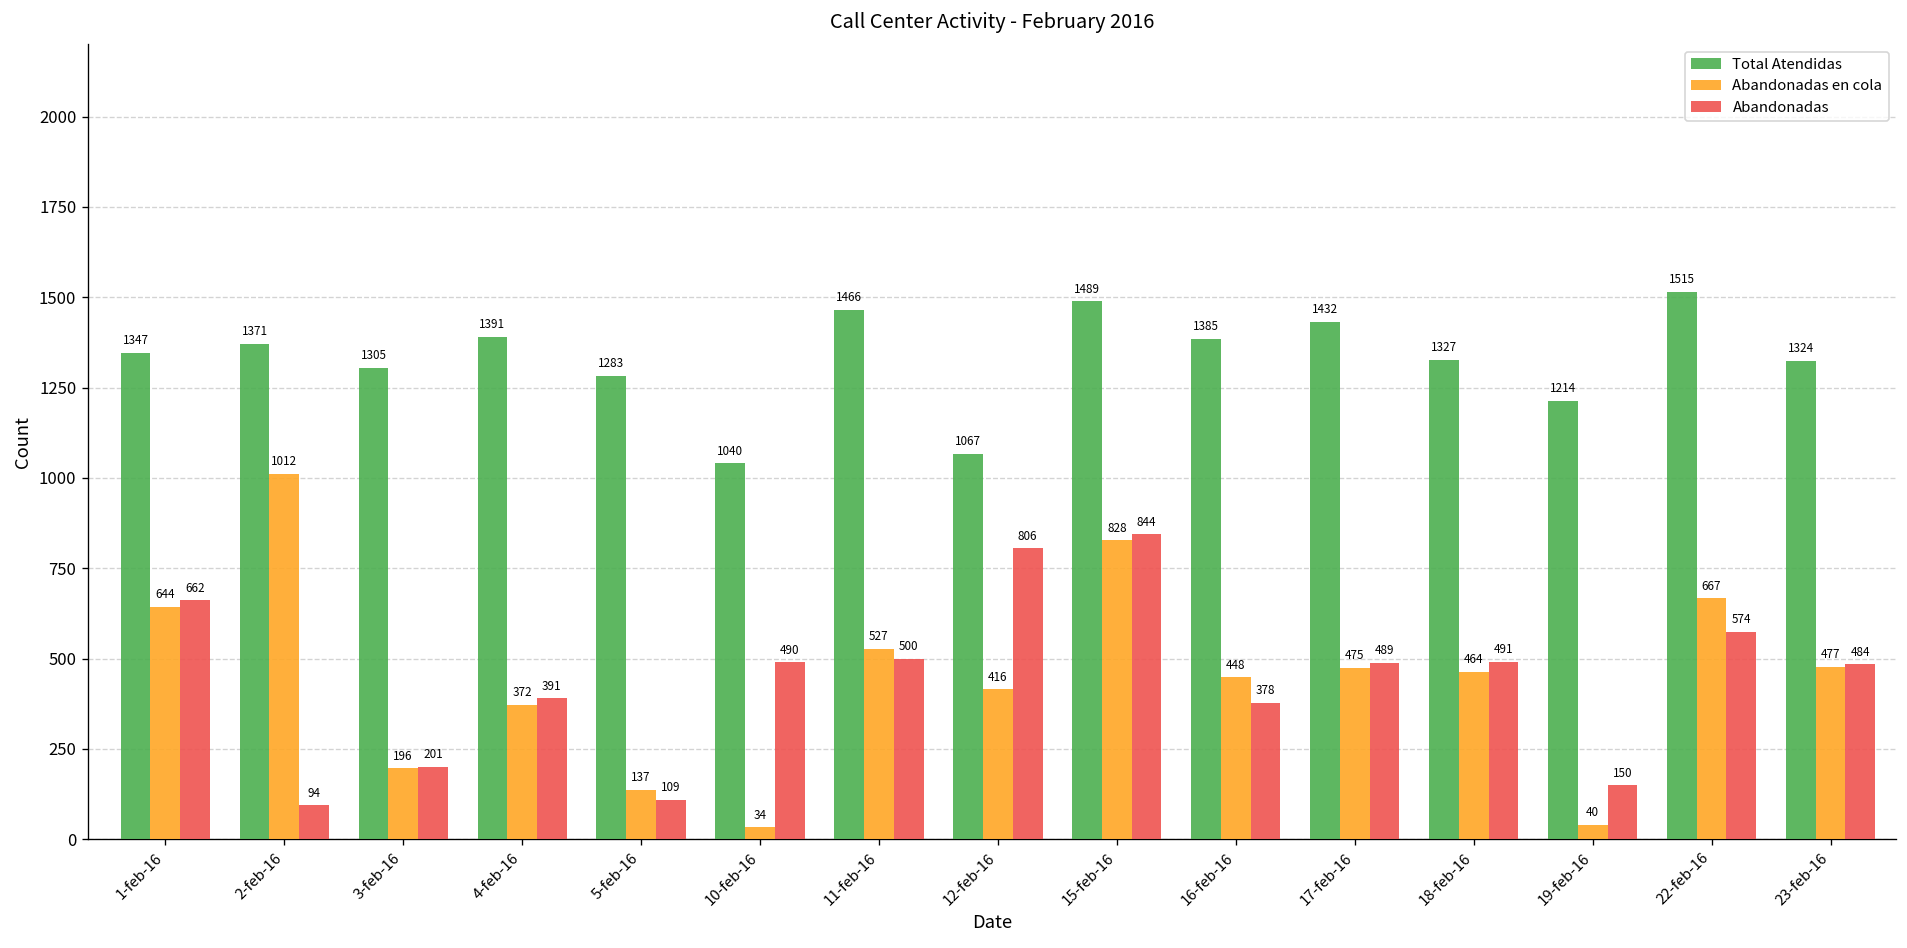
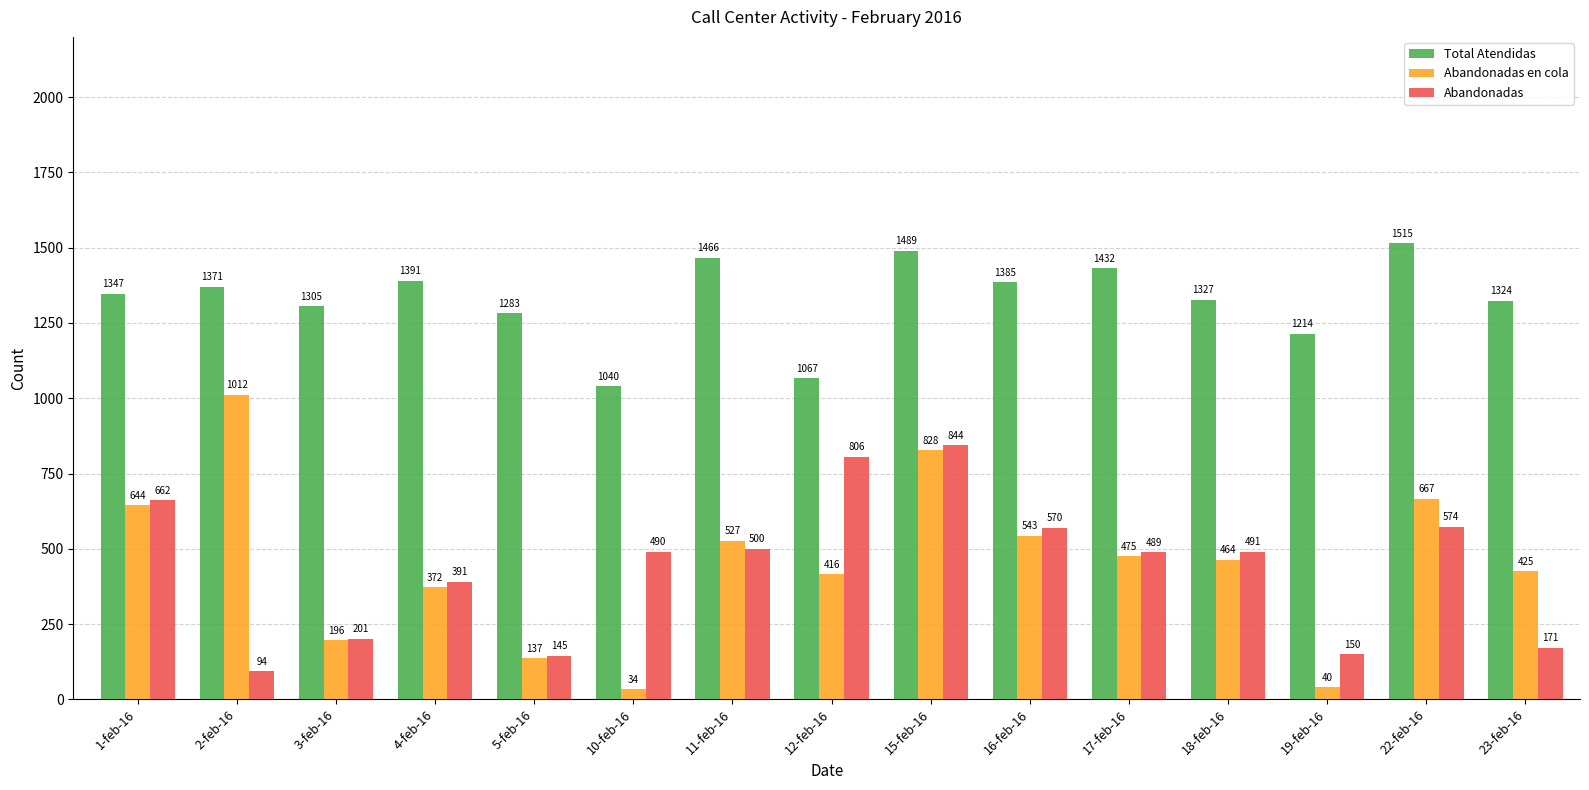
  {
    "Total Atendidas": {
      "1-feb-16": 1347,
      "2-feb-16": 1371,
      "3-feb-16": 1305,
      "4-feb-16": 1391,
      "5-feb-16": 1283,
      "10-feb-16": 1040,
      "11-feb-16": 1466,
      "12-feb-16": 1067,
      "15-feb-16": 1489,
      "16-feb-16": 1385,
      "17-feb-16": 1432,
      "18-feb-16": 1327,
      "19-feb-16": 1214,
      "22-feb-16": 1515,
      "23-feb-16": 1324
    },
    "Abandonadas en cola": {
      "1-feb-16": 644,
      "2-feb-16": 1012,
      "3-feb-16": 196,
      "4-feb-16": 372,
      "5-feb-16": 137,
      "10-feb-16": 34,
      "11-feb-16": 527,
      "12-feb-16": 416,
      "15-feb-16": 828,
-     "16-feb-16": 448,
+     "16-feb-16": 543,
      "17-feb-16": 475,
      "18-feb-16": 464,
      "19-feb-16": 40,
      "22-feb-16": 667,
-     "23-feb-16": 477
+     "23-feb-16": 425
    },
    "Abandonadas": {
      "1-feb-16": 662,
      "2-feb-16": 94,
      "3-feb-16": 201,
      "4-feb-16": 391,
-     "5-feb-16": 109,
+     "5-feb-16": 145,
      "10-feb-16": 490,
      "11-feb-16": 500,
      "12-feb-16": 806,
      "15-feb-16": 844,
-     "16-feb-16": 378,
+     "16-feb-16": 570,
      "17-feb-16": 489,
      "18-feb-16": 491,
      "19-feb-16": 150,
      "22-feb-16": 574,
-     "23-feb-16": 484
+     "23-feb-16": 171
    }
  }
